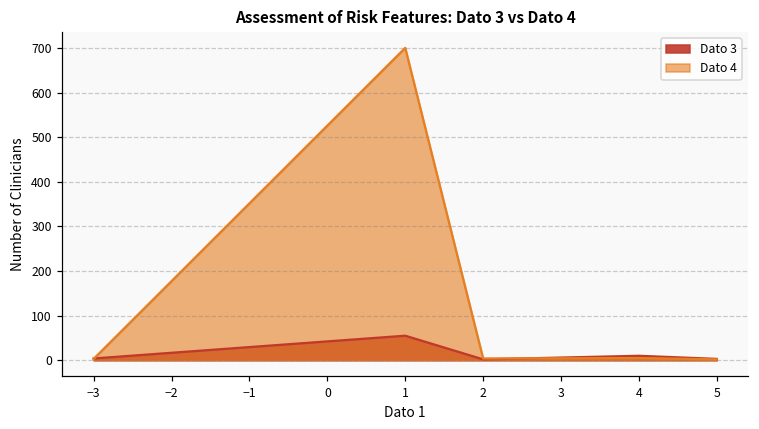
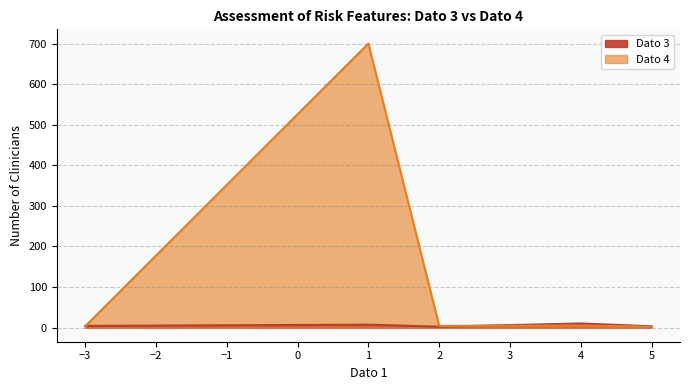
  {
    "Dato 3": {
-     "1": 60
+     "1": 10
    },
    "Dato 4": {
      "1": 700
    }
  }
